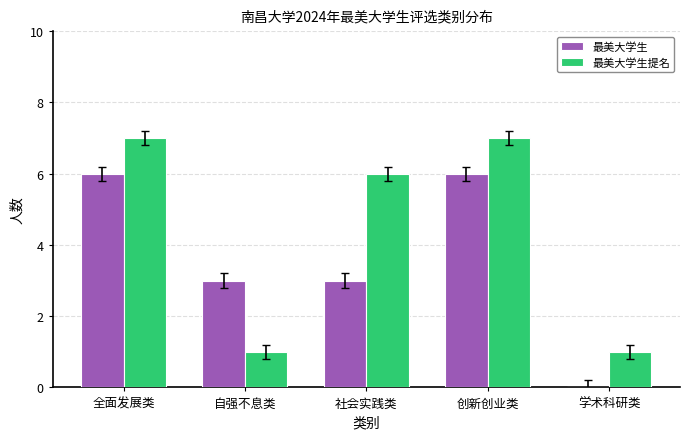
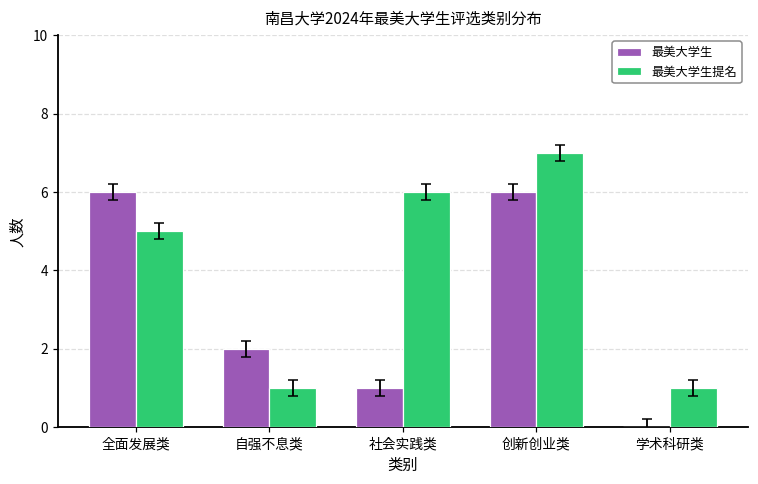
  {
    "最美大学生": {
      "全面发展类": 6,
-     "自强不息类": 3,
-     "社会实践类": 3,
+     "自强不息类": 2,
+     "社会实践类": 1,
      "创新创业类": 6,
      "学术科研类": 0
    },
    "最美大学生提名": {
-     "全面发展类": 7,
+     "全面发展类": 5,
      "自强不息类": 1,
      "社会实践类": 6,
      "创新创业类": 7,
      "学术科研类": 1
    }
  }
